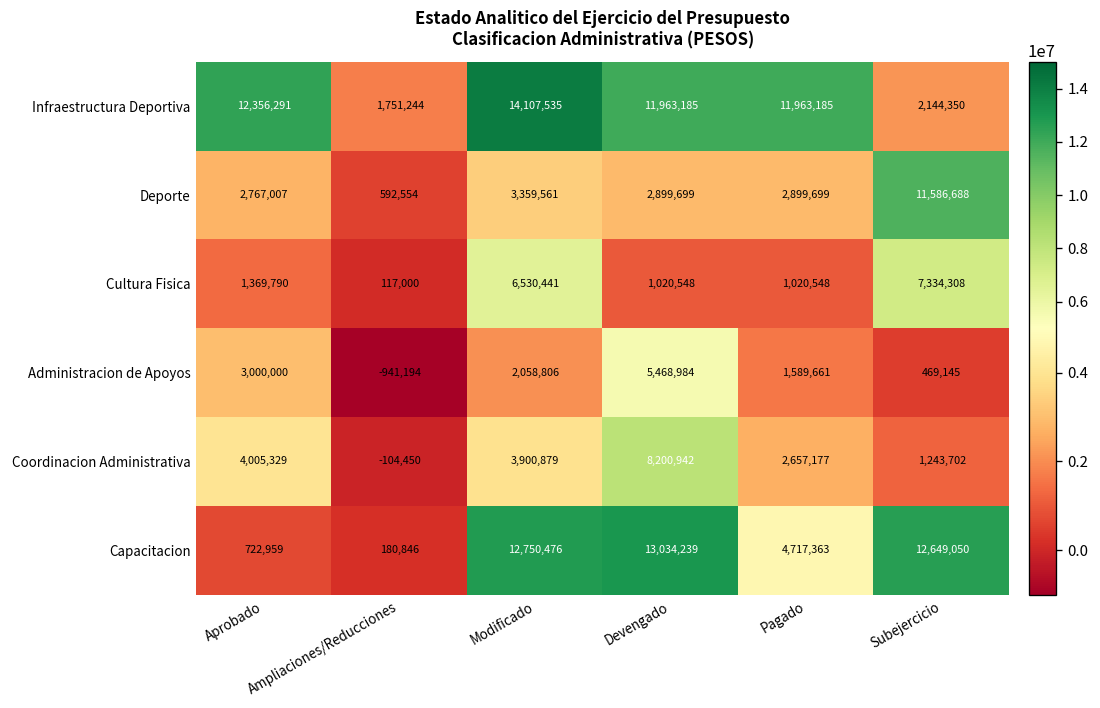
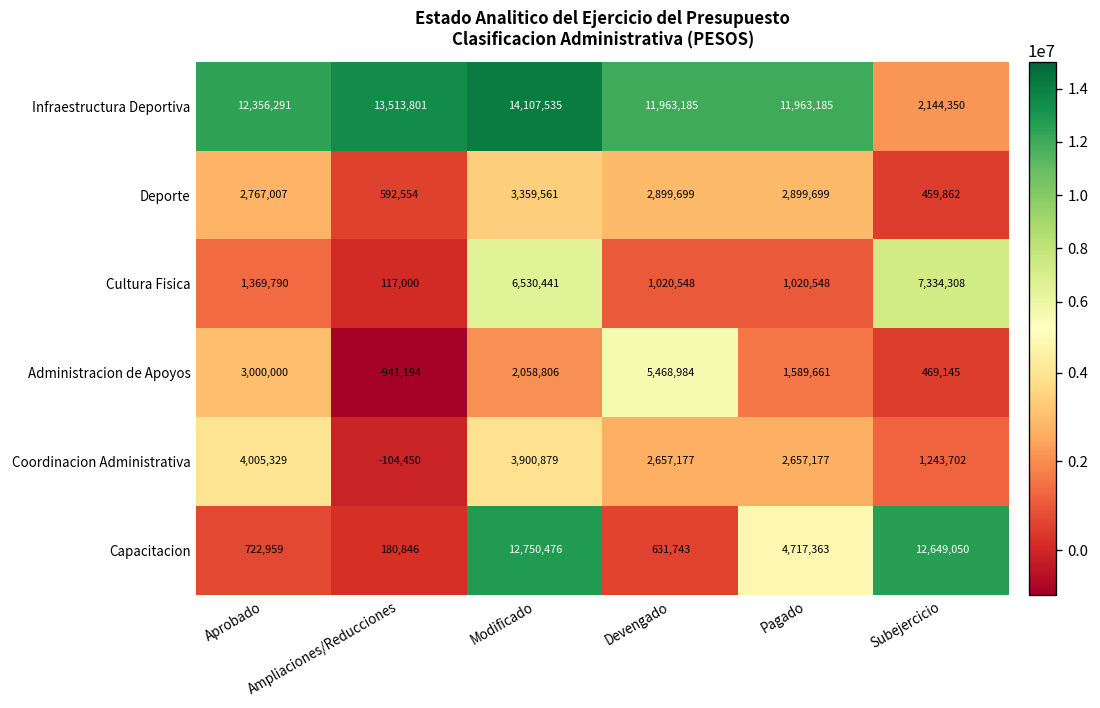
  {
    "Infraestructura Deportiva": {
      "Aprobado": "12,356,291",
-     "Ampliaciones/Reducciones": "1,751,244",
+     "Ampliaciones/Reducciones": "13,513,801",
      "Modificado": "14,107,535",
      "Devengado": "11,963,185",
      "Pagado": "11,963,185",
      "Subejercicio": "2,144,350"
    },
    "Deporte": {
      "Aprobado": "2,767,007",
      "Ampliaciones/Reducciones": "592,554",
      "Modificado": "3,359,561",
      "Devengado": "2,899,699",
      "Pagado": "2,899,699",
-     "Subejercicio": "11,586,688"
+     "Subejercicio": "459,862"
    },
    "Cultura Fisica": {
      "Aprobado": "1,369,790",
      "Ampliaciones/Reducciones": "117,000",
      "Modificado": "6,530,441",
      "Devengado": "1,020,548",
      "Pagado": "1,020,548",
      "Subejercicio": "7,334,308"
    },
    "Administracion de Apoyos": {
      "Aprobado": "3,000,000",
      "Ampliaciones/Reducciones": "-941,194",
      "Modificado": "2,058,806",
      "Devengado": "5,468,984",
      "Pagado": "1,589,661",
      "Subejercicio": "469,145"
    },
    "Coordinacion Administrativa": {
      "Aprobado": "4,005,329",
      "Ampliaciones/Reducciones": "-104,450",
      "Modificado": "3,900,879",
-     "Devengado": "8,200,942",
+     "Devengado": "2,657,177",
      "Pagado": "2,657,177",
      "Subejercicio": "1,243,702"
    },
    "Capacitacion": {
      "Aprobado": "722,959",
      "Ampliaciones/Reducciones": "180,846",
      "Modificado": "12,750,476",
-     "Devengado": "13,034,239",
+     "Devengado": "631,743",
      "Pagado": "4,717,363",
      "Subejercicio": "12,649,050"
    }
  }
